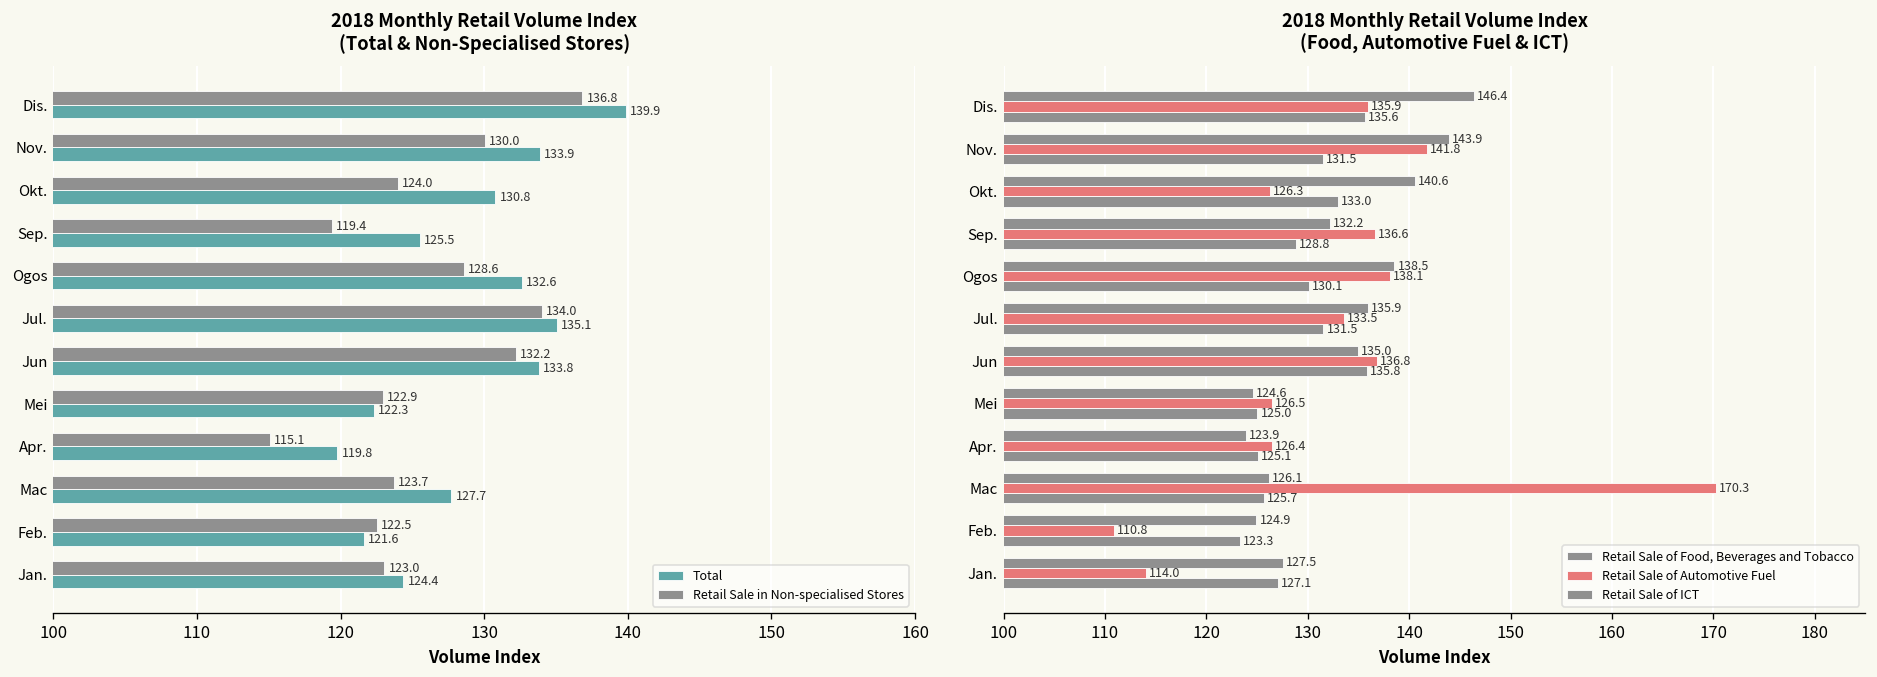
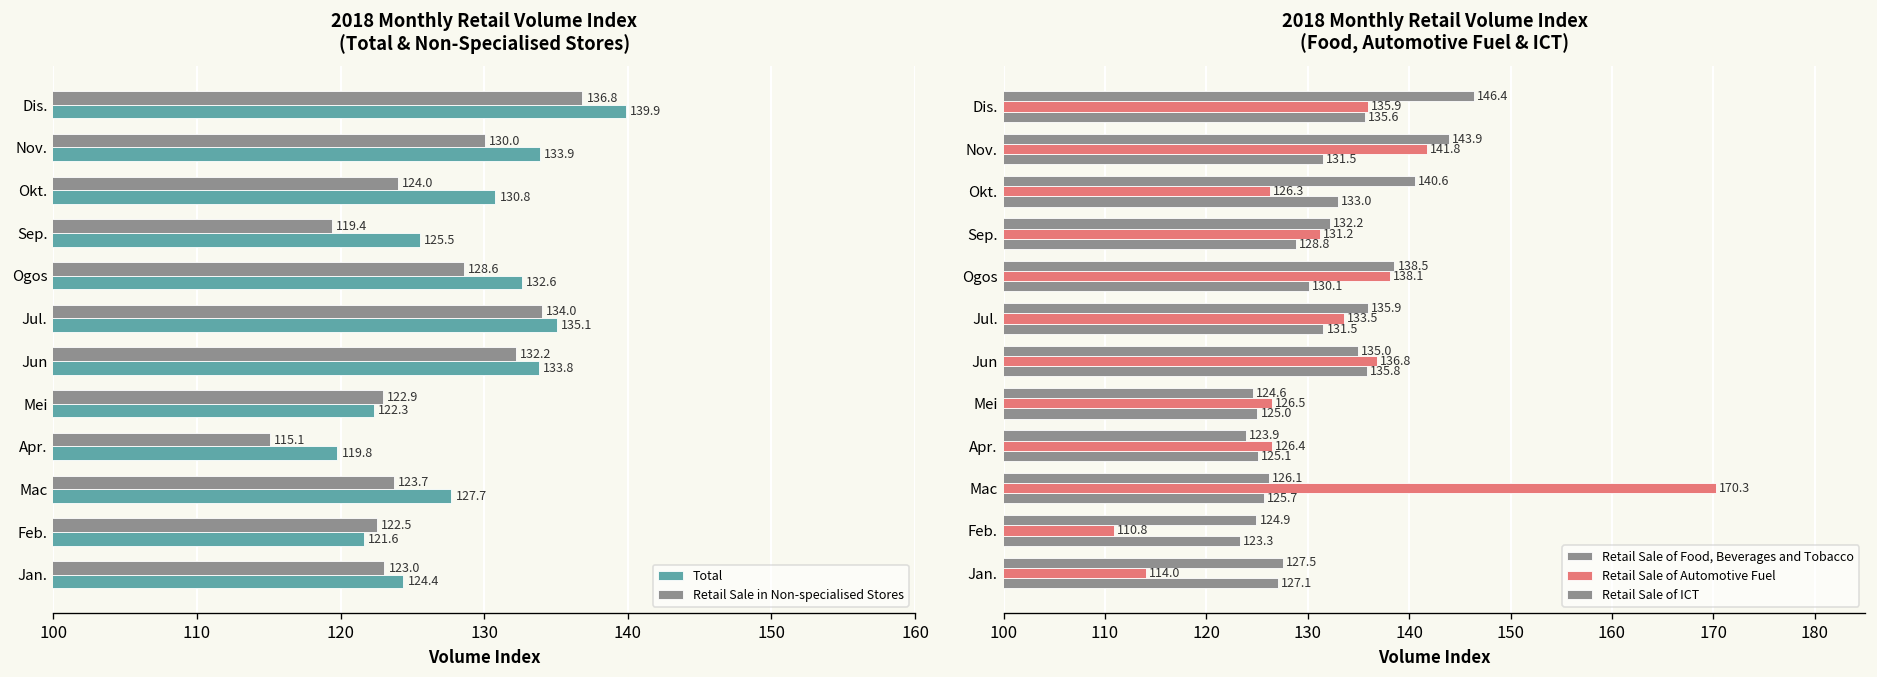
  {
    "2018 Monthly Retail Volume Index (Food, Automotive Fuel & ICT)": {
      "Retail Sale of Automotive Fuel": {
        "Dis.": 135.9,
        "Nov.": 141.8,
        "Okt.": 126.3,
-       "Sep.": 136.6,
+       "Sep.": 131.2,
        "Ogos": 138.1,
        "Jul.": 133.5,
        "Jun": 136.8,
        "Mei": 126.5,
        "Apr.": 126.4,
        "Mac": 170.3,
        "Feb.": 110.8,
        "Jan.": 114.0
      }
    }
  }
